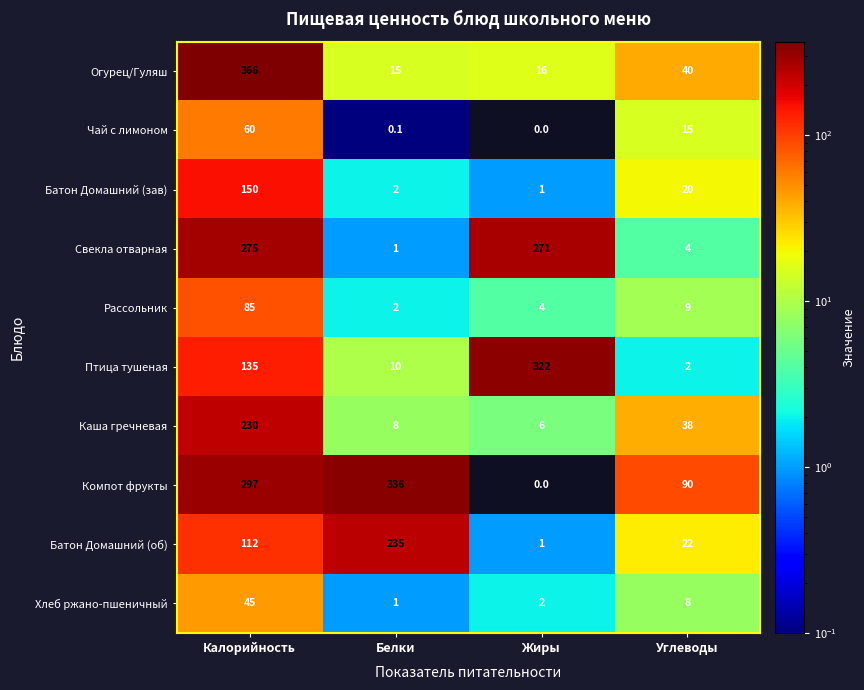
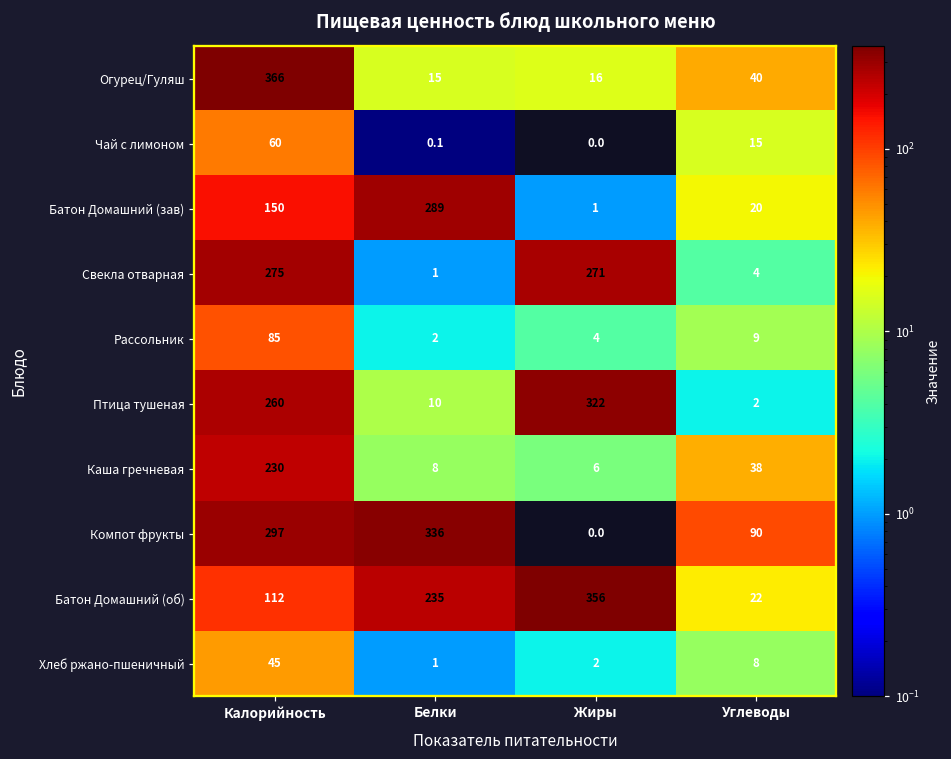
  {
    "Огурец/Гуляш": {
      "Калорийность": 366,
      "Белки": 15,
      "Жиры": 16,
      "Углеводы": 40
    },
    "Чай с лимоном": {
      "Калорийность": 60,
      "Белки": 0.1,
      "Жиры": 0.0,
      "Углеводы": 15
    },
    "Батон Домашний (зав)": {
      "Калорийность": 150,
-     "Белки": 2,
+     "Белки": 289,
      "Жиры": 1,
      "Углеводы": 20
    },
    "Свекла отварная": {
      "Калорийность": 275,
      "Белки": 1,
      "Жиры": 271,
      "Углеводы": 4
    },
    "Рассольник": {
      "Калорийность": 85,
      "Белки": 2,
      "Жиры": 4,
      "Углеводы": 9
    },
    "Птица тушеная": {
-     "Калорийность": 135,
+     "Калорийность": 260,
      "Белки": 10,
      "Жиры": 322,
      "Углеводы": 2
    },
    "Каша гречневая": {
      "Калорийность": 230,
      "Белки": 8,
      "Жиры": 6,
      "Углеводы": 38
    },
    "Компот фрукты": {
      "Калорийность": 297,
      "Белки": 336,
      "Жиры": 0.0,
      "Углеводы": 90
    },
    "Батон Домашний (об)": {
      "Калорийность": 112,
      "Белки": 235,
-     "Жиры": 1,
+     "Жиры": 356,
      "Углеводы": 22
    },
    "Хлеб ржано-пшеничный": {
      "Калорийность": 45,
      "Белки": 1,
      "Жиры": 2,
      "Углеводы": 8
    }
  }
